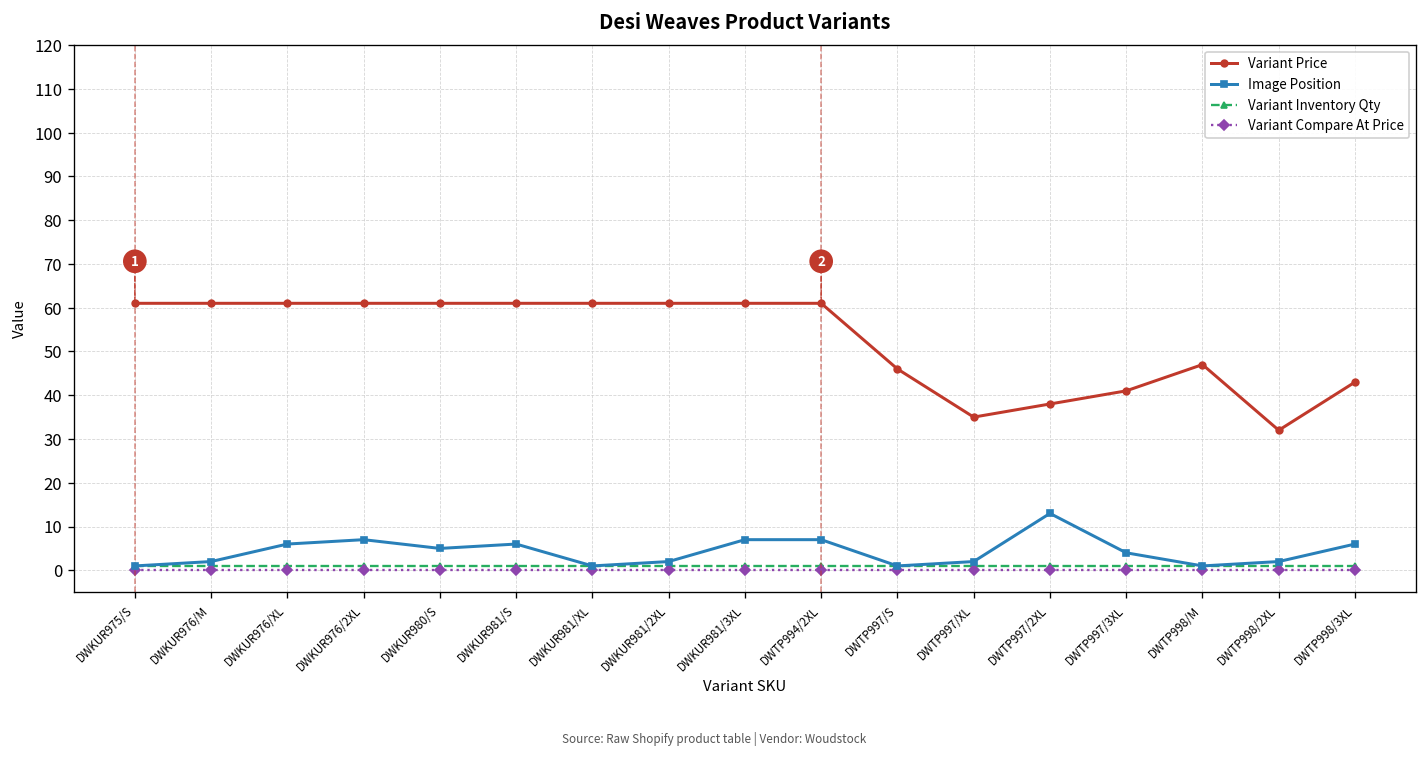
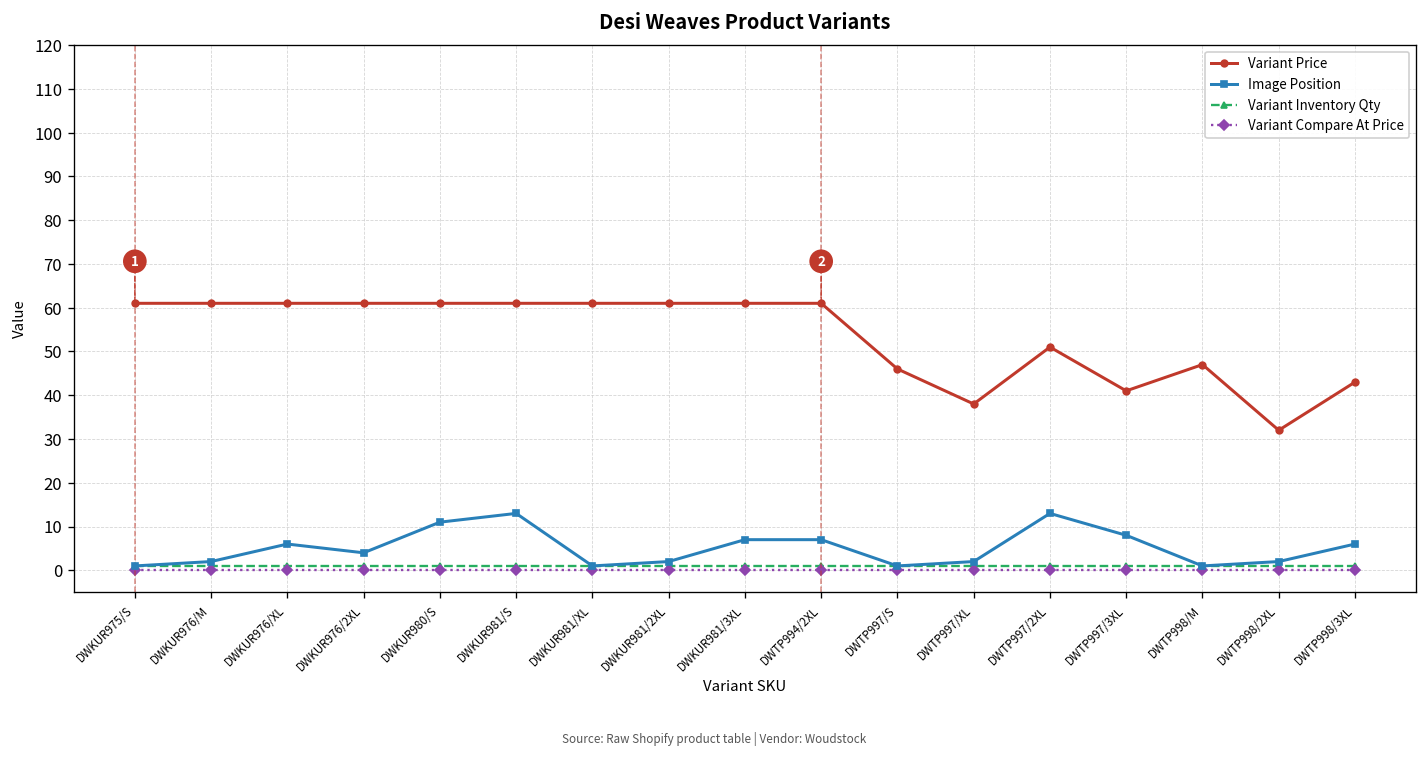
  {
    "Variant Price": {
      "DWKUR976/M": 61,
      "DWKUR976/XL": 61,
      "DWKUR976/2XL": 61,
      "DWKUR980/S": 61,
      "DWKUR981/S": 61,
      "DWKUR981/XL": 61,
      "DWKUR981/2XL": 61,
      "DWKUR981/3XL": 61,
      "DWTP997/S": 46,
-     "DWTP997/XL": 35,
-     "DWTP997/2XL": 38,
+     "DWTP997/XL": 38,
+     "DWTP997/2XL": 51,
      "DWTP997/3XL": 41,
      "DWTP998/M": 47,
      "DWTP998/2XL": 32,
      "DWTP998/3XL": 43
    },
    "Image Position": {
      "DWKUR976/M": 2,
      "DWKUR976/XL": 6,
-     "DWKUR976/2XL": 7,
-     "DWKUR980/S": 5,
-     "DWKUR981/S": 6,
+     "DWKUR976/2XL": 4,
+     "DWKUR980/S": 11,
+     "DWKUR981/S": 13,
      "DWKUR981/2XL": 2,
      "DWKUR981/3XL": 7,
      "DWTP994/2XL": 7,
      "DWTP997/XL": 2,
      "DWTP997/2XL": 13,
-     "DWTP997/3XL": 4,
+     "DWTP997/3XL": 8,
      "DWTP998/2XL": 2,
      "DWTP998/3XL": 6
    },
    "Variant Inventory Qty": {
      "DWKUR976/M": 1,
      "DWKUR976/XL": 1,
      "DWKUR976/2XL": 1,
      "DWKUR980/S": 1,
      "DWKUR981/S": 1,
      "DWKUR981/2XL": 1,
      "DWKUR981/3XL": 1,
      "DWTP994/2XL": 1,
      "DWTP997/XL": 1,
      "DWTP997/2XL": 1,
      "DWTP997/3XL": 1,
      "DWTP998/2XL": 1,
      "DWTP998/3XL": 1
    },
    "Variant Compare At Price": {
      "DWKUR975/S": 0,
      "DWKUR976/M": 0,
      "DWKUR976/XL": 0,
      "DWKUR976/2XL": 0,
      "DWKUR980/S": 0,
      "DWKUR981/S": 0,
      "DWKUR981/XL": 0,
      "DWKUR981/2XL": 0,
      "DWKUR981/3XL": 0,
      "DWTP994/2XL": 0,
      "DWTP997/S": 0,
      "DWTP997/XL": 0,
      "DWTP997/2XL": 0,
      "DWTP997/3XL": 0,
      "DWTP998/M": 0,
      "DWTP998/2XL": 0,
      "DWTP998/3XL": 0
    }
  }
